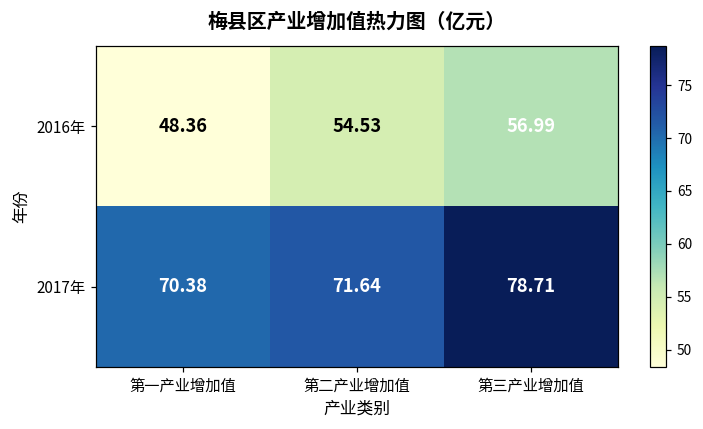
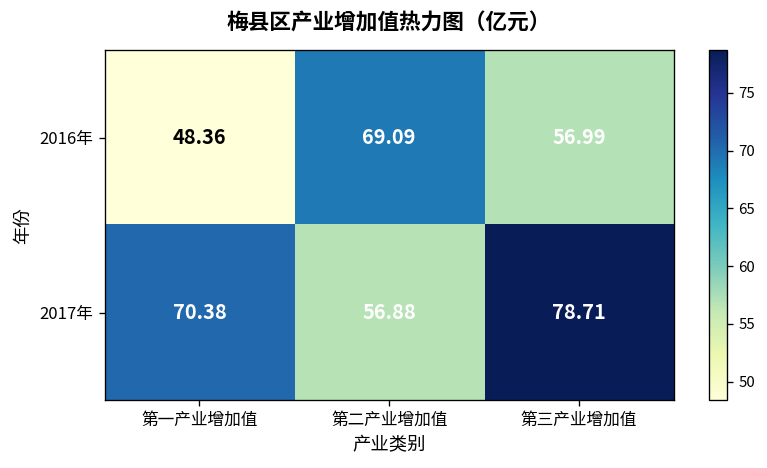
  {
    "2016年": {
      "第一产业增加值": 48.36,
-     "第二产业增加值": 54.53,
+     "第二产业增加值": 69.09,
      "第三产业增加值": 56.99
    },
    "2017年": {
      "第一产业增加值": 70.38,
-     "第二产业增加值": 71.64,
+     "第二产业增加值": 56.88,
      "第三产业增加值": 78.71
    }
  }
